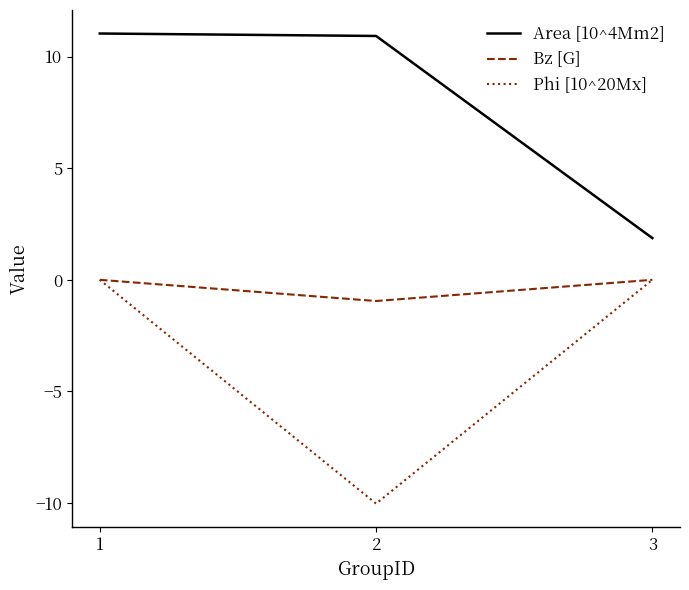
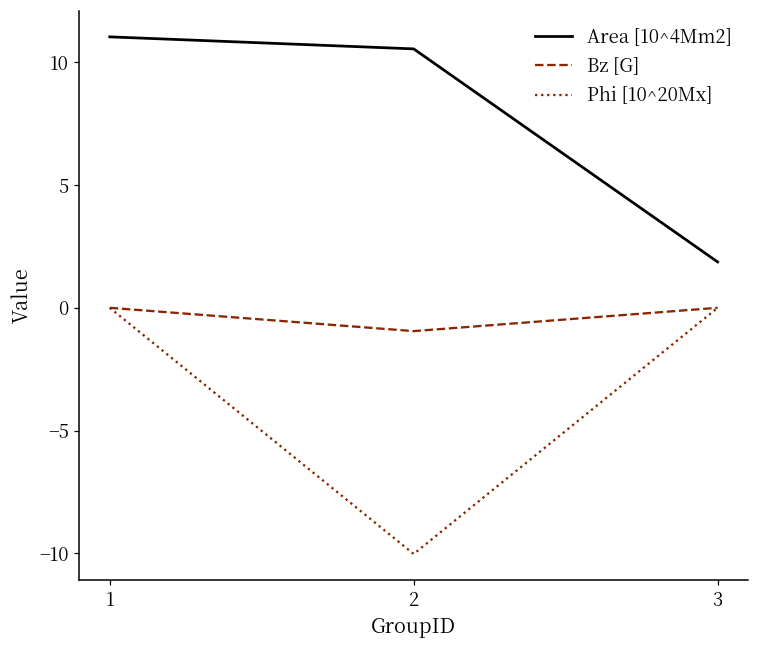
  {
    "Area [10^4Mm2]": {
      "1": 11.0,
-     "2": 10.9,
+     "2": 10.6,
      "3": 1.9
    }
  }
